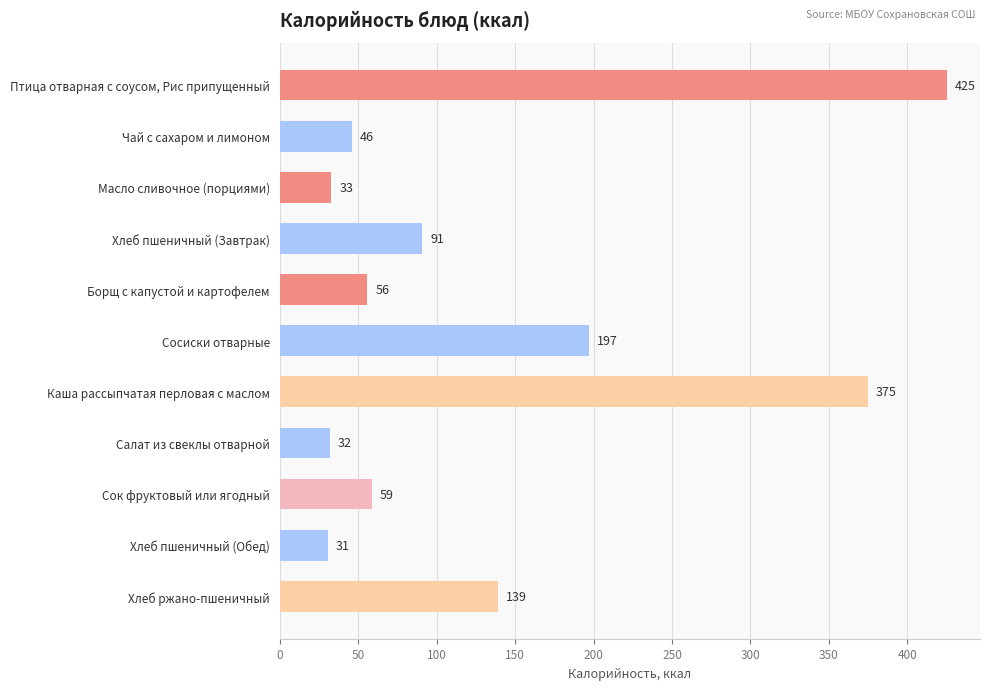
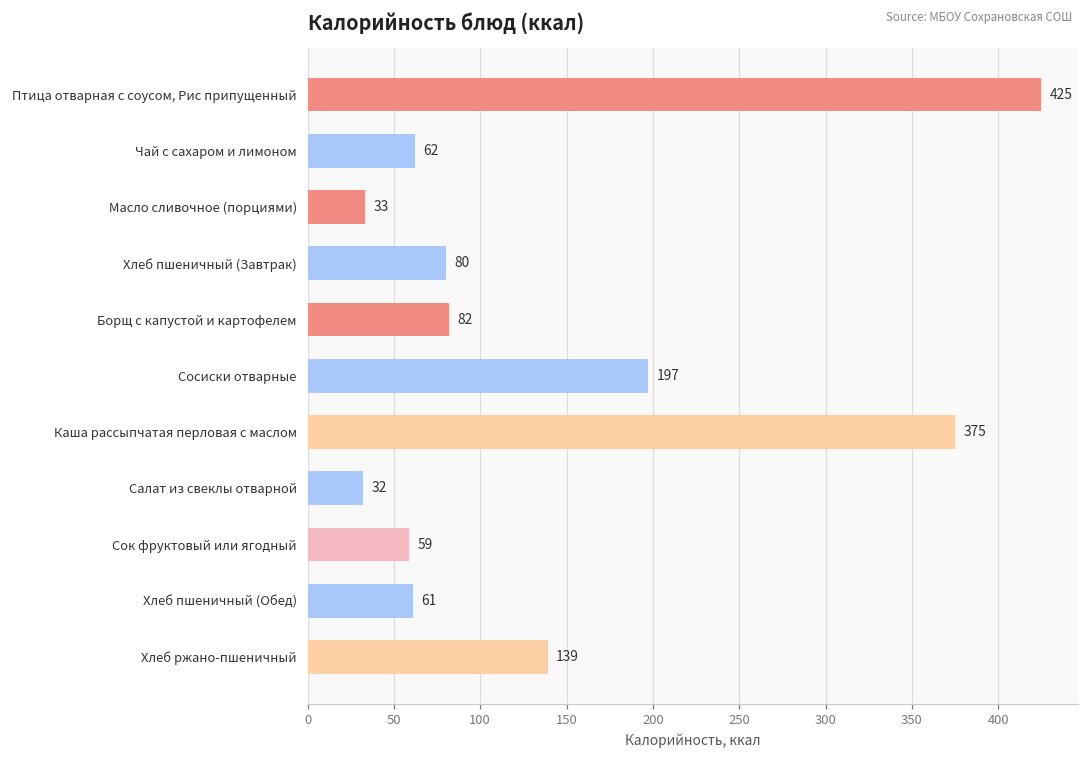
  {
    "Птица отварная с соусом, Рис припущенный": 425,
-   "Чай с сахаром и лимоном": 46,
+   "Чай с сахаром и лимоном": 62,
    "Масло сливочное (порциями)": 33,
-   "Хлеб пшеничный (Завтрак)": 91,
-   "Борщ с капустой и картофелем": 56,
+   "Хлеб пшеничный (Завтрак)": 80,
+   "Борщ с капустой и картофелем": 82,
    "Сосиски отварные": 197,
    "Каша рассыпчатая перловая с маслом": 375,
    "Салат из свеклы отварной": 32,
    "Сок фруктовый или ягодный": 59,
-   "Хлеб пшеничный (Обед)": 31,
+   "Хлеб пшеничный (Обед)": 61,
    "Хлеб ржано-пшеничный": 139
  }
